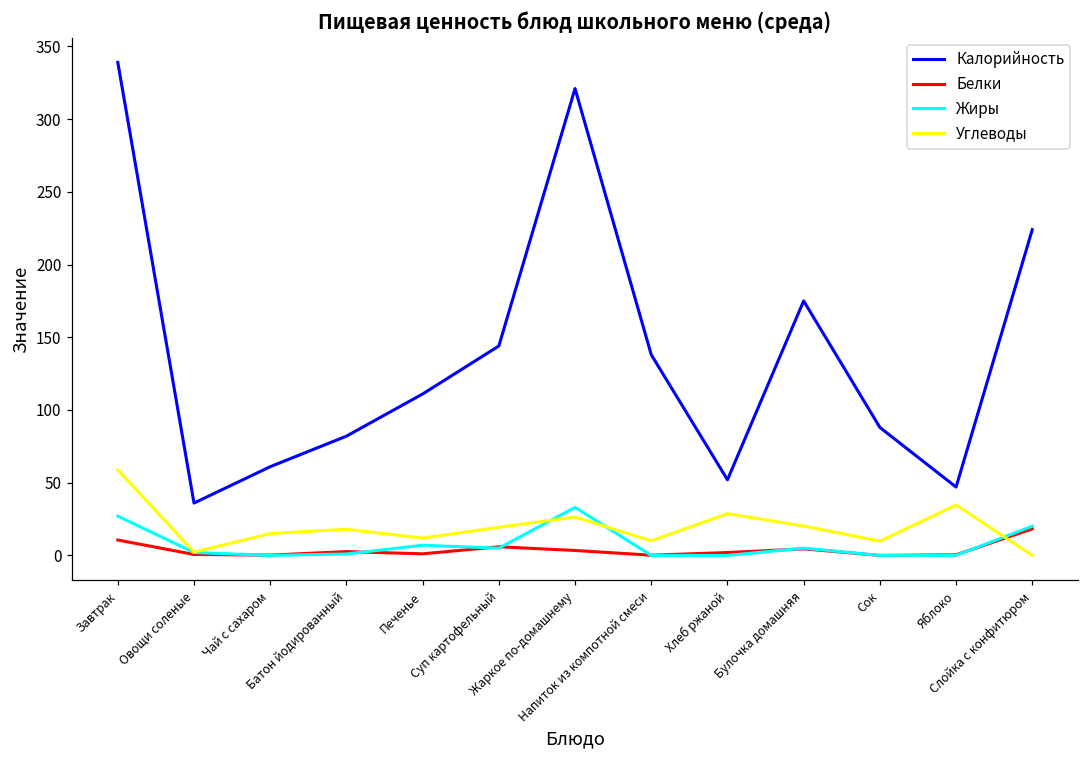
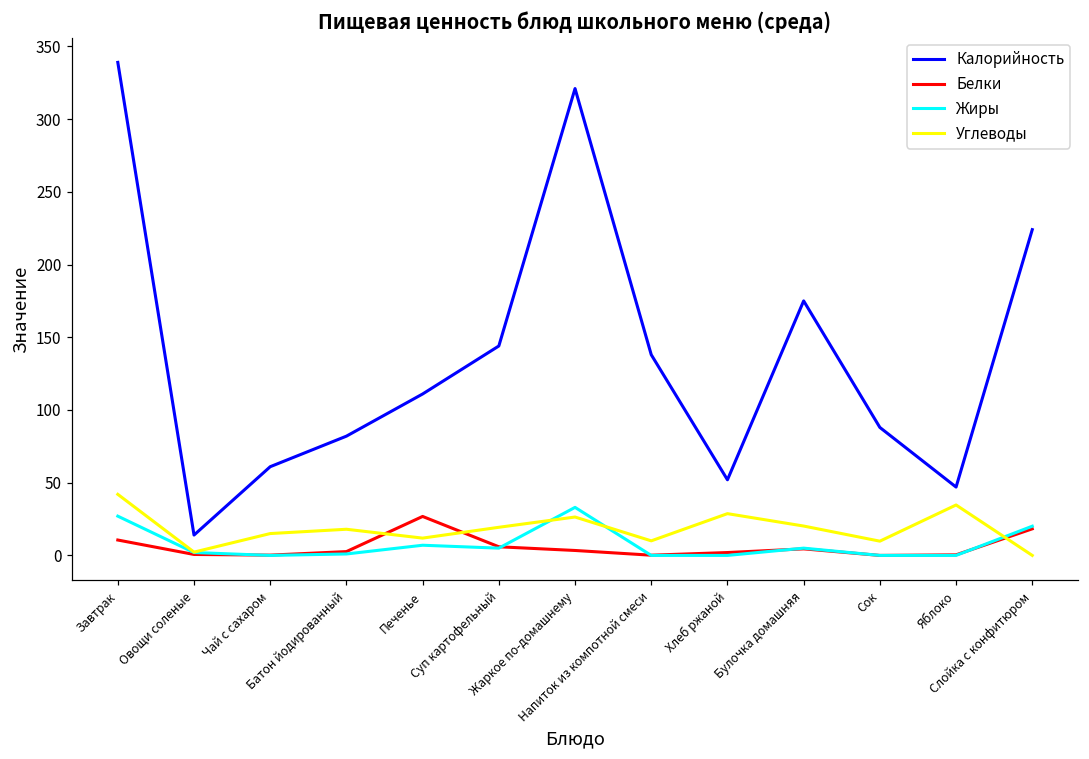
  {
    "Калорийность": {
      "Завтрак": 339,
-     "Овощи соленые": 36,
+     "Овощи соленые": 14,
      "Чай с сахаром": 61,
      "Батон йодированный": 82,
      "Печенье": 111,
      "Суп картофельный": 144,
      "Жаркое по-домашнему": 321,
      "Напиток из компотной смеси": 138,
      "Хлеб ржаной": 52,
      "Булочка домашняя": 175,
      "Сок": 88,
      "Яблоко": 47,
      "Слойка с конфитюром": 224
    },
    "Белки": {
      "Завтрак": 11,
-     "Печенье": 1,
+     "Печенье": 27,
      "Жаркое по-домашнему": 3,
      "Хлеб ржаной": 2
    },
    "Жиры": {
      "Завтрак": 27,
      "Печенье": 7,
      "Жаркое по-домашнему": 33,
      "Хлеб ржаной": 0
    },
    "Углеводы": {
-     "Завтрак": 59,
+     "Завтрак": 42,
      "Чай с сахаром": 15,
      "Батон йодированный": 18,
      "Печенье": 12,
      "Суп картофельный": 19,
      "Жаркое по-домашнему": 26,
      "Напиток из компотной смеси": 10,
      "Хлеб ржаной": 29,
      "Булочка домашняя": 20,
      "Сок": 10,
      "Яблоко": 35,
      "Слойка с конфитюром": 0
    }
  }
